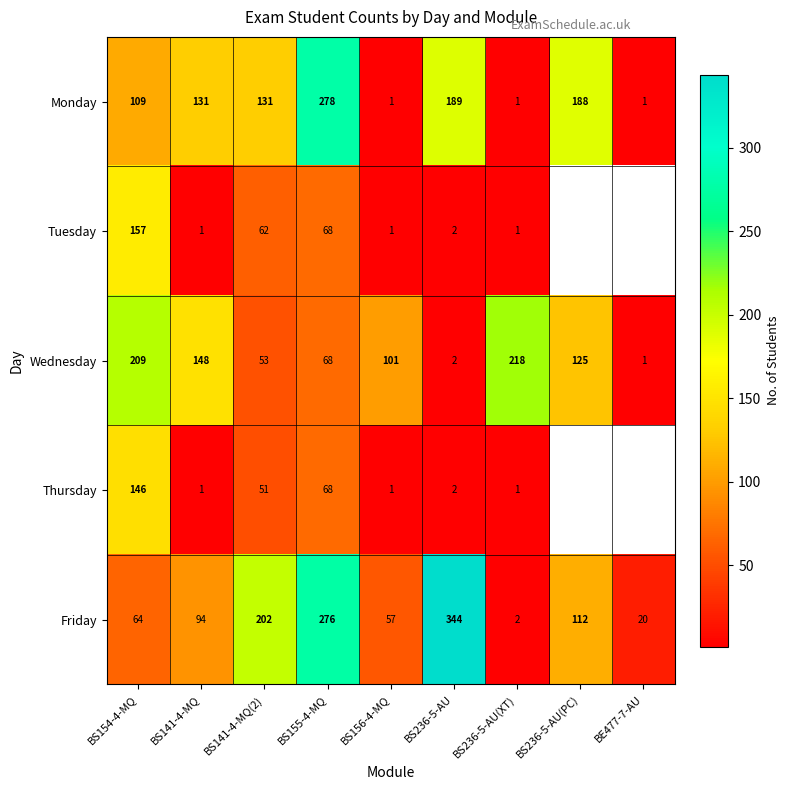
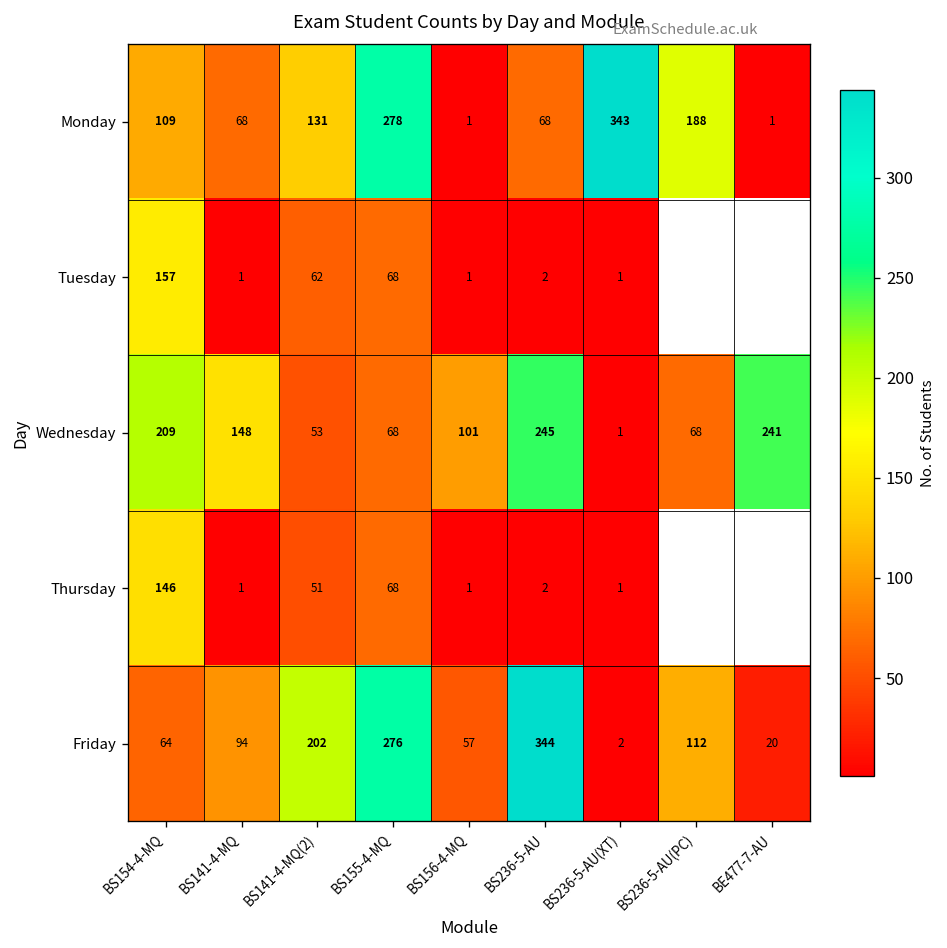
  {
    "Monday": {
      "BS154-4-MQ": 109,
-     "BS141-4-MQ": 131,
+     "BS141-4-MQ": 68,
      "BS141-4-MQ(2)": 131,
      "BS155-4-MQ": 278,
      "BS156-4-MQ": 1,
-     "BS236-5-AU": 189,
-     "BS236-5-AU(XT)": 1,
+     "BS236-5-AU": 68,
+     "BS236-5-AU(XT)": 343,
      "BS236-5-AU(PC)": 188,
      "BE477-7-AU": 1
    },
    "Tuesday": {
      "BS154-4-MQ": 157,
      "BS141-4-MQ": 1,
      "BS141-4-MQ(2)": 62,
      "BS155-4-MQ": 68,
      "BS156-4-MQ": 1,
      "BS236-5-AU": 2,
      "BS236-5-AU(XT)": 1
    },
    "Wednesday": {
      "BS154-4-MQ": 209,
      "BS141-4-MQ": 148,
      "BS141-4-MQ(2)": 53,
      "BS155-4-MQ": 68,
      "BS156-4-MQ": 101,
-     "BS236-5-AU": 2,
-     "BS236-5-AU(XT)": 218,
-     "BS236-5-AU(PC)": 125,
-     "BE477-7-AU": 1
+     "BS236-5-AU": 245,
+     "BS236-5-AU(XT)": 1,
+     "BS236-5-AU(PC)": 68,
+     "BE477-7-AU": 241
    },
    "Thursday": {
      "BS154-4-MQ": 146,
      "BS141-4-MQ": 1,
      "BS141-4-MQ(2)": 51,
      "BS155-4-MQ": 68,
      "BS156-4-MQ": 1,
      "BS236-5-AU": 2,
      "BS236-5-AU(XT)": 1
    },
    "Friday": {
      "BS154-4-MQ": 64,
      "BS141-4-MQ": 94,
      "BS141-4-MQ(2)": 202,
      "BS155-4-MQ": 276,
      "BS156-4-MQ": 57,
      "BS236-5-AU": 344,
      "BS236-5-AU(XT)": 2,
      "BS236-5-AU(PC)": 112,
      "BE477-7-AU": 20
    }
  }
